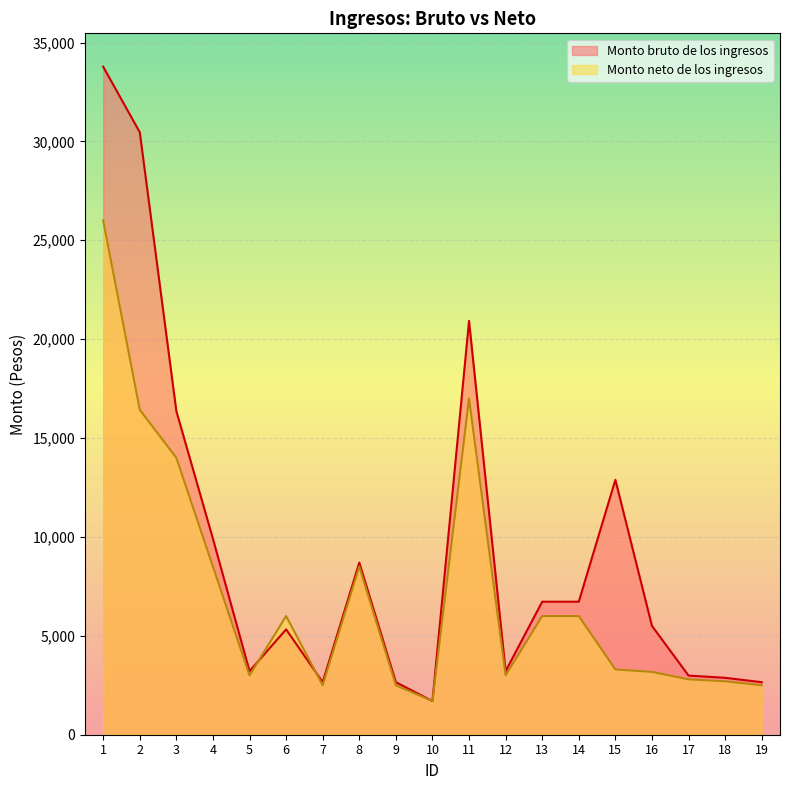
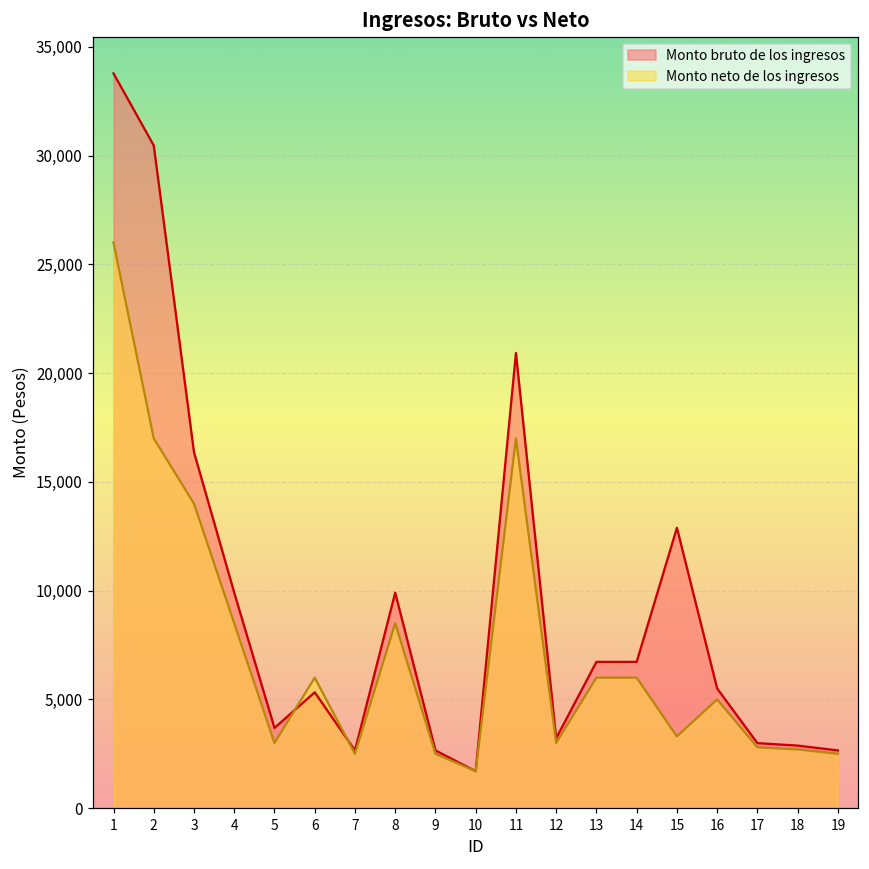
  {
    "Monto bruto de los ingresos": {
      "1": "33,800",
      "2": "30,500",
      "3": "16,400",
      "4": "9,900",
-     "5": "3,200",
+     "5": "3,700",
      "6": "5,300",
      "7": "2,700",
-     "8": "8,700",
+     "8": "9,900",
      "9": "2,700",
      "11": "20,900",
      "12": "3,200",
      "13": "6,700",
      "14": "6,700",
      "15": "12,900",
      "16": "5,500",
      "17": "3,000",
      "18": "2,900",
      "19": "2,700"
    },
    "Monto neto de los ingresos": {
      "1": "26,000",
-     "2": "16,400",
+     "2": "17,000",
      "3": "14,000",
      "4": "8,500",
      "5": "3,000",
      "6": "6,000",
      "7": "2,500",
      "8": "8,500",
      "9": "2,500",
      "11": "17,000",
      "12": "3,000",
      "13": "6,000",
      "14": "6,000",
      "15": "3,300",
-     "16": "3,200",
+     "16": "5,000",
      "17": "2,800",
      "18": "2,700",
      "19": "2,500"
    }
  }
